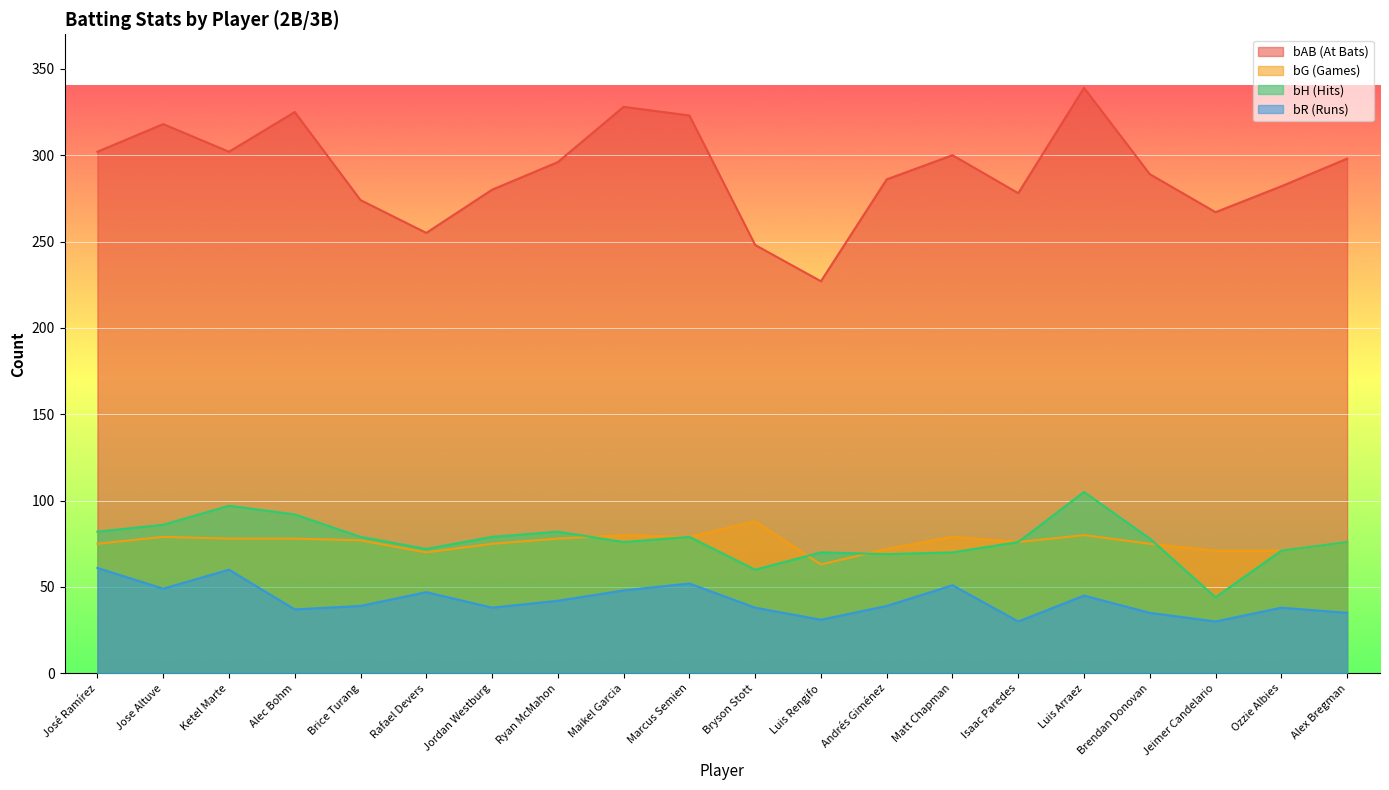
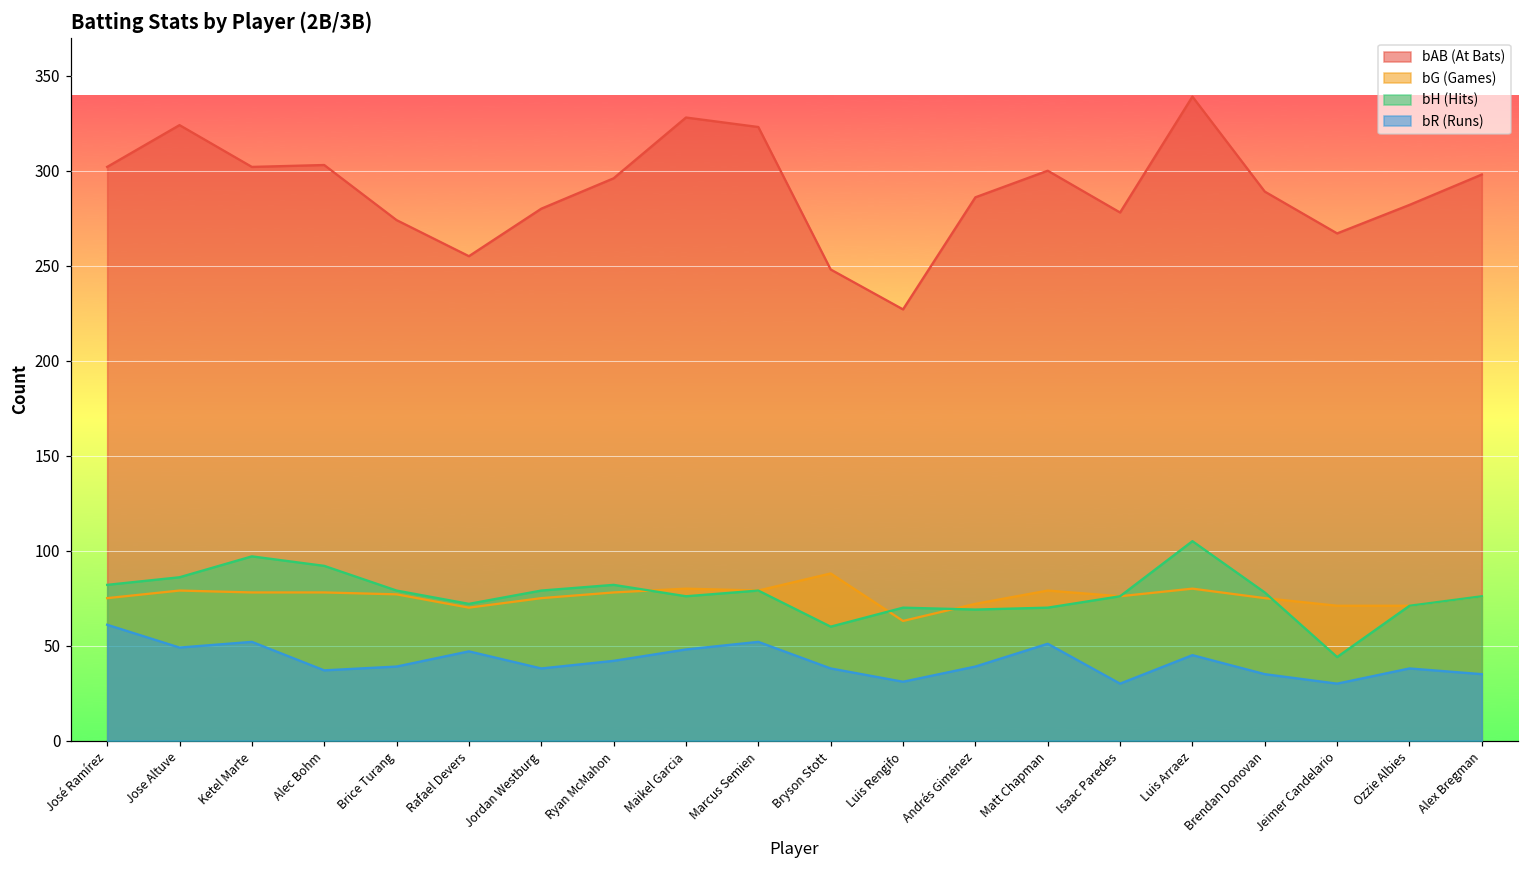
  {
    "bAB (At Bats)": {
      "José Ramírez": 302,
-     "Jose Altuve": 318,
+     "Jose Altuve": 324,
      "Ketel Marte": 302,
-     "Alec Bohm": 325,
+     "Alec Bohm": 303,
      "Brice Turang": 274,
      "Rafael Devers": 255,
      "Jordan Westburg": 280,
      "Ryan McMahon": 296,
      "Maikel Garcia": 328,
      "Marcus Semien": 323,
      "Bryson Stott": 248,
      "Luis Rengifo": 227,
      "Andrés Giménez": 286,
      "Matt Chapman": 300,
      "Isaac Paredes": 278,
      "Luis Arraez": 339,
      "Brendan Donovan": 289,
      "Jeimer Candelario": 267,
      "Ozzie Albies": 282,
      "Alex Bregman": 298
    },
    "bG (Games)": {
      "José Ramírez": 75,
      "Jose Altuve": 79,
      "Ketel Marte": 78,
      "Alec Bohm": 78,
      "Brice Turang": 77,
      "Rafael Devers": 70,
      "Jordan Westburg": 75,
      "Ryan McMahon": 78,
      "Maikel Garcia": 80,
      "Bryson Stott": 88,
      "Luis Rengifo": 63,
      "Andrés Giménez": 72,
      "Matt Chapman": 79,
      "Luis Arraez": 80,
      "Brendan Donovan": 75,
      "Jeimer Candelario": 71
    },
    "bH (Hits)": {
      "José Ramírez": 82,
      "Jose Altuve": 86,
      "Ketel Marte": 97,
      "Alec Bohm": 92,
      "Brice Turang": 79,
      "Rafael Devers": 72,
      "Jordan Westburg": 79,
      "Ryan McMahon": 82,
      "Maikel Garcia": 76,
      "Bryson Stott": 60,
      "Luis Rengifo": 70,
      "Andrés Giménez": 69,
      "Matt Chapman": 70,
      "Luis Arraez": 105,
      "Brendan Donovan": 78,
      "Jeimer Candelario": 44
    },
    "bR (Runs)": {
      "José Ramírez": 61,
      "Jose Altuve": 49,
-     "Ketel Marte": 60,
+     "Ketel Marte": 52,
      "Alec Bohm": 37,
      "Brice Turang": 39,
      "Rafael Devers": 47,
      "Jordan Westburg": 38,
      "Ryan McMahon": 42,
      "Maikel Garcia": 48,
      "Marcus Semien": 52,
      "Bryson Stott": 38,
      "Luis Rengifo": 31,
      "Andrés Giménez": 39,
      "Matt Chapman": 51,
      "Isaac Paredes": 30,
      "Luis Arraez": 45,
      "Brendan Donovan": 35,
      "Jeimer Candelario": 30,
      "Ozzie Albies": 38,
      "Alex Bregman": 35
    }
  }
